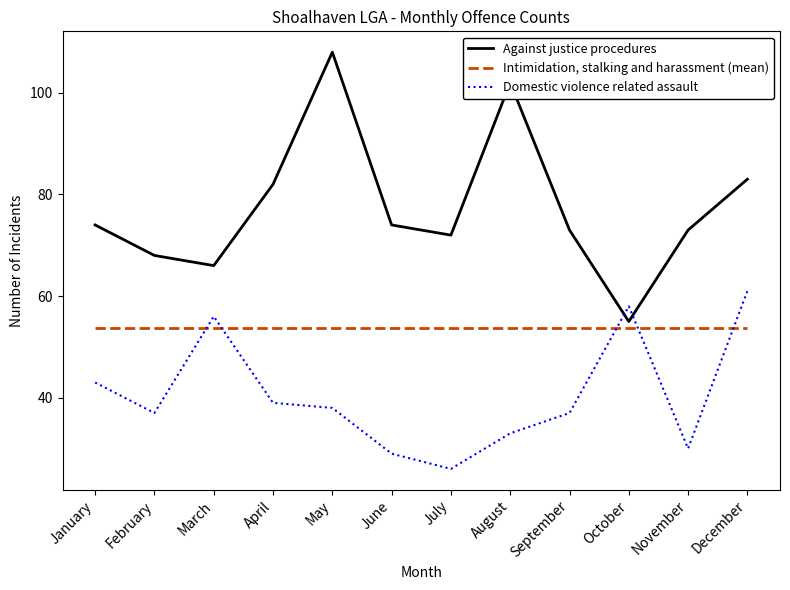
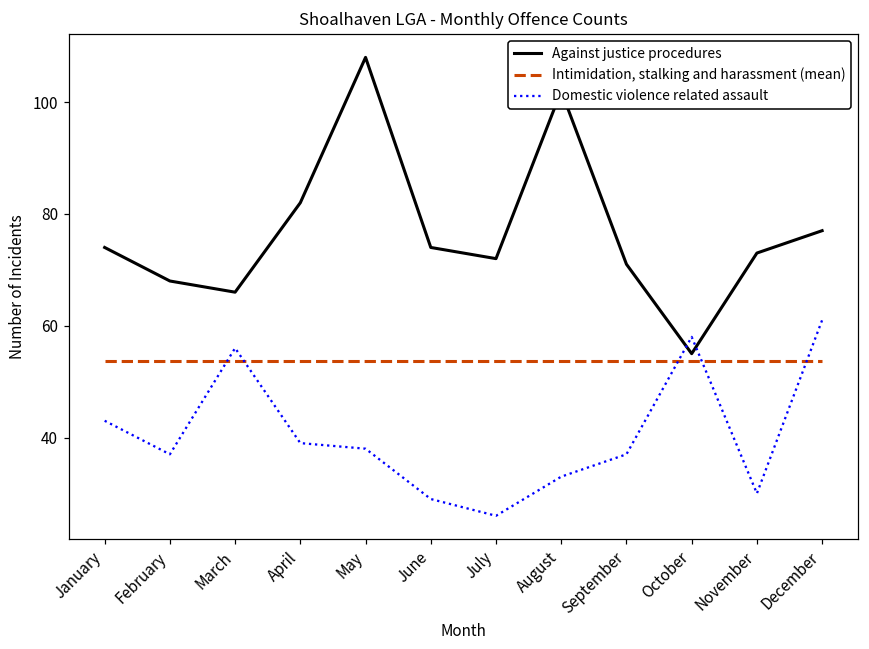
  {
    "Against justice procedures": {
      "January": 74,
      "February": 68,
      "March": 66,
      "April": 82,
      "May": 108,
      "June": 74,
      "July": 72,
-     "September": 73,
+     "September": 71,
      "October": 55,
      "November": 73,
-     "December": 83
+     "December": 77
    },
    "Intimidation, stalking and harassment (mean)": {
      "January": 54,
      "February": 54,
      "March": 54,
      "April": 54,
      "May": 54,
      "June": 54,
      "July": 54,
      "August": 54,
      "September": 54,
      "October": 54,
      "November": 54,
      "December": 54
    },
    "Domestic violence related assault": {
      "January": 43,
      "February": 37,
      "March": 56,
      "April": 39,
      "May": 38,
      "June": 29,
      "July": 26,
      "August": 33,
      "September": 37,
      "October": 58,
      "November": 30,
      "December": 61
    }
  }
